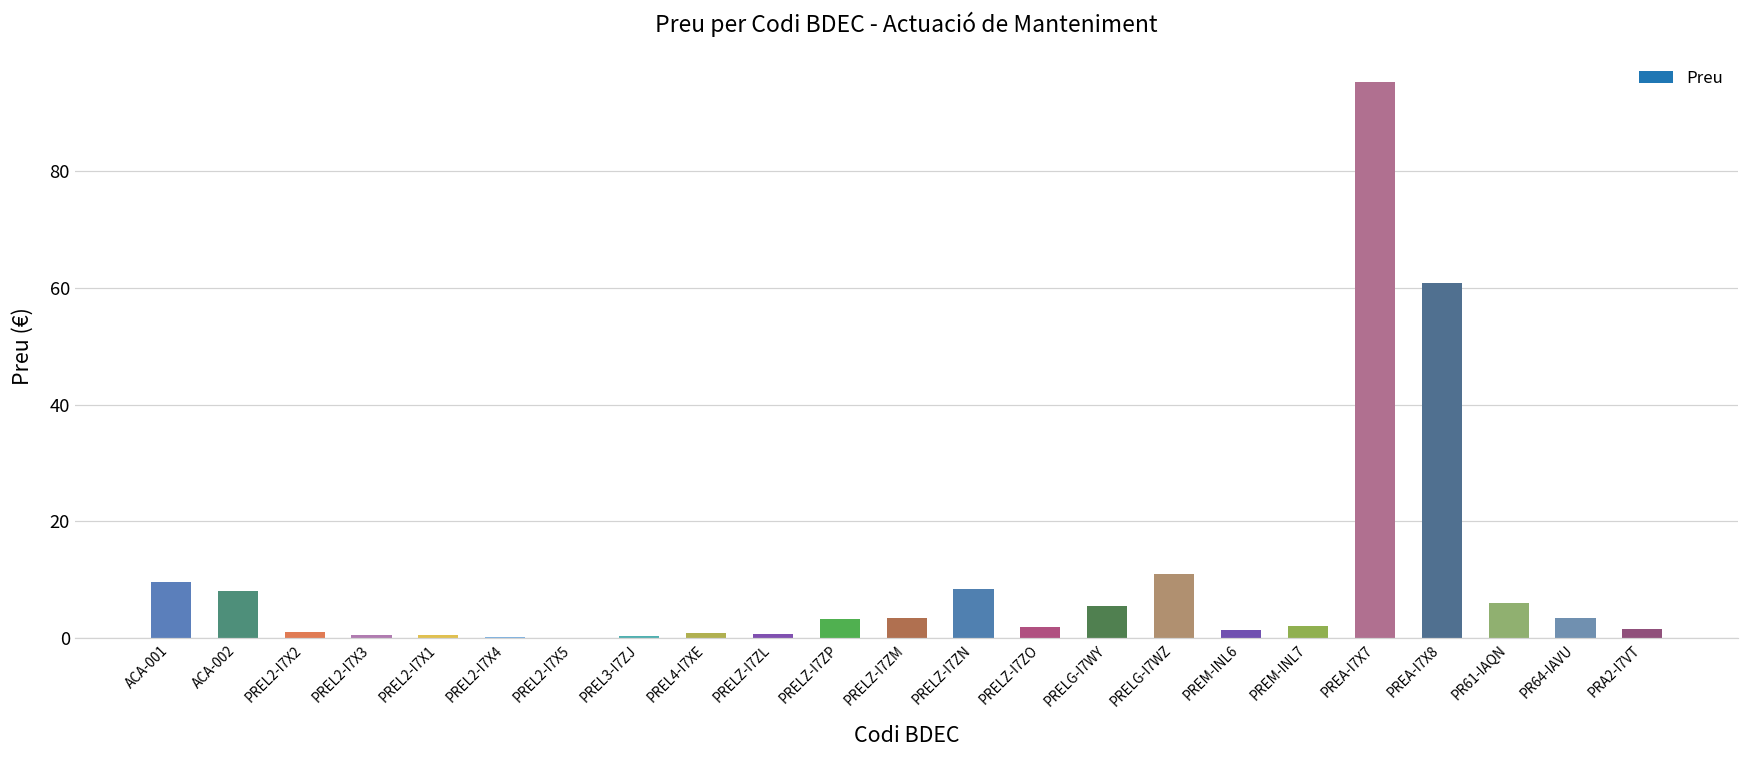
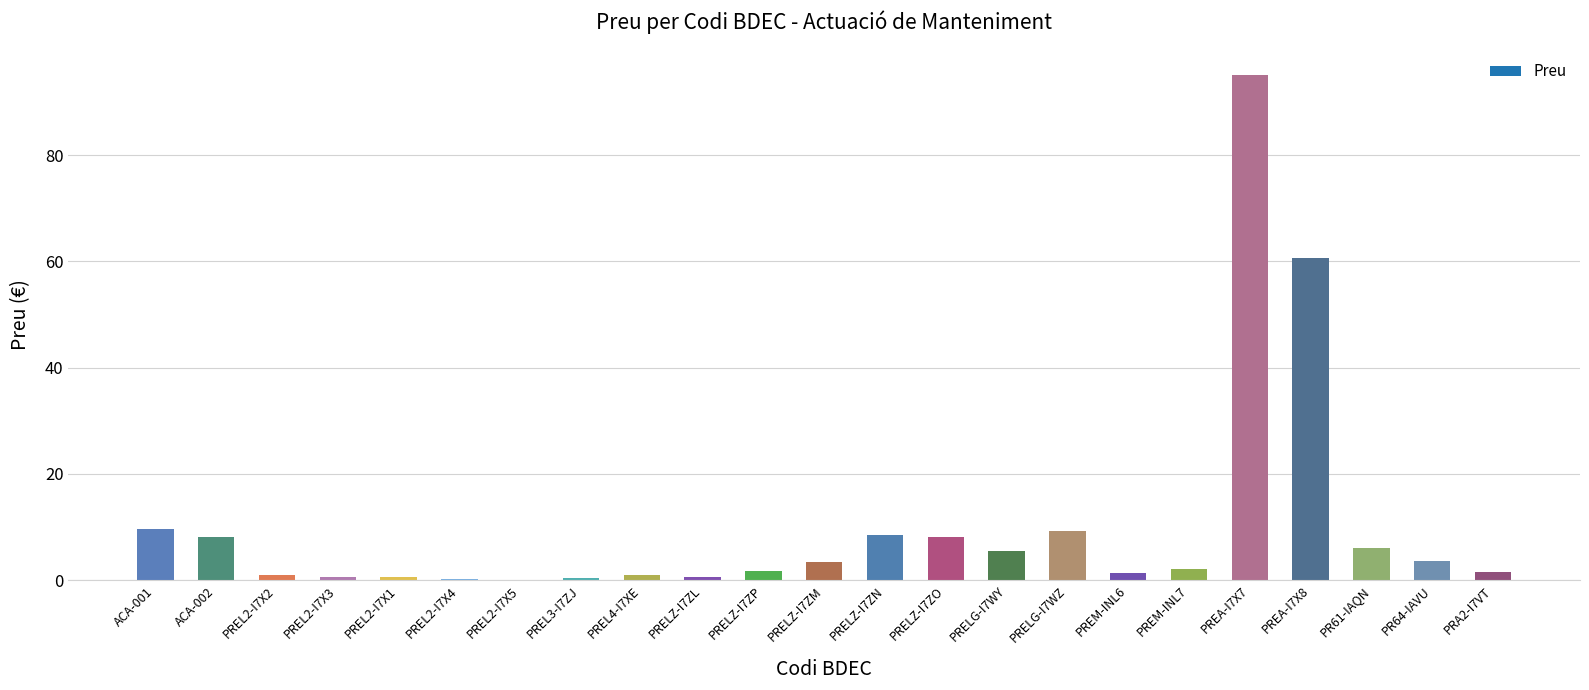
  {
    "ACA-001": 10,
    "ACA-002": 8,
    "PREL2-I7X2": 1,
    "PREL2-I7X3": 1,
    "PREL2-I7X1": 1,
    "PREL4-I7XE": 1,
    "PRELZ-I7ZL": 1,
-   "PRELZ-I7ZP": 3,
+   "PRELZ-I7ZP": 2,
    "PRELZ-I7ZM": 3,
    "PRELZ-I7ZN": 8,
-   "PRELZ-I7ZO": 2,
+   "PRELZ-I7ZO": 8,
    "PRELG-I7WY": 6,
-   "PRELG-I7WZ": 11,
+   "PRELG-I7WZ": 9,
    "PREM-INL6": 1,
    "PREM-INL7": 2,
    "PREA-I7X7": 95,
    "PREA-I7X8": 61,
    "PR61-IAQN": 6,
    "PR64-IAVU": 4,
    "PRA2-I7VT": 2
  }
